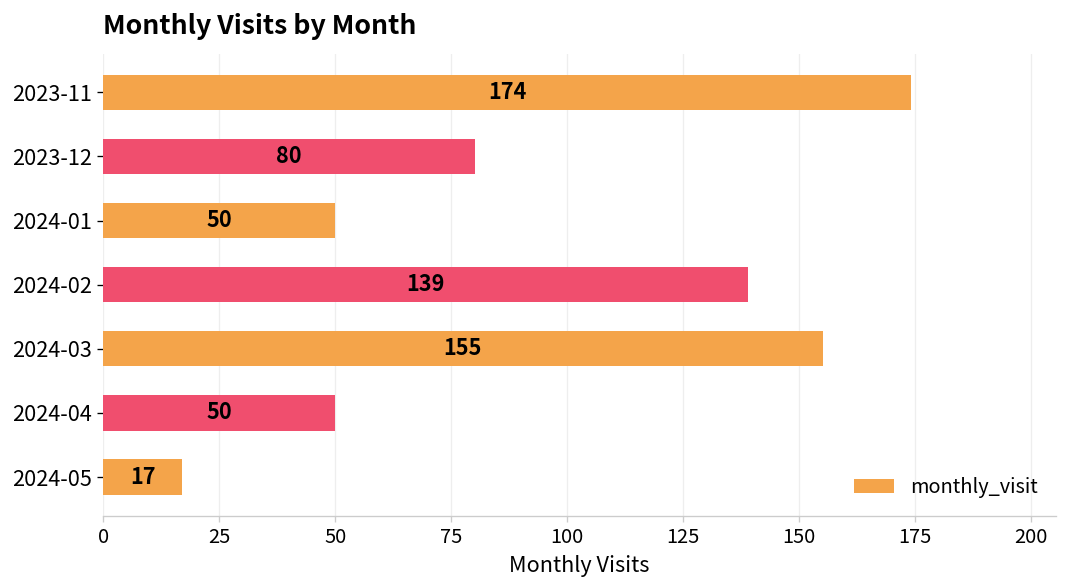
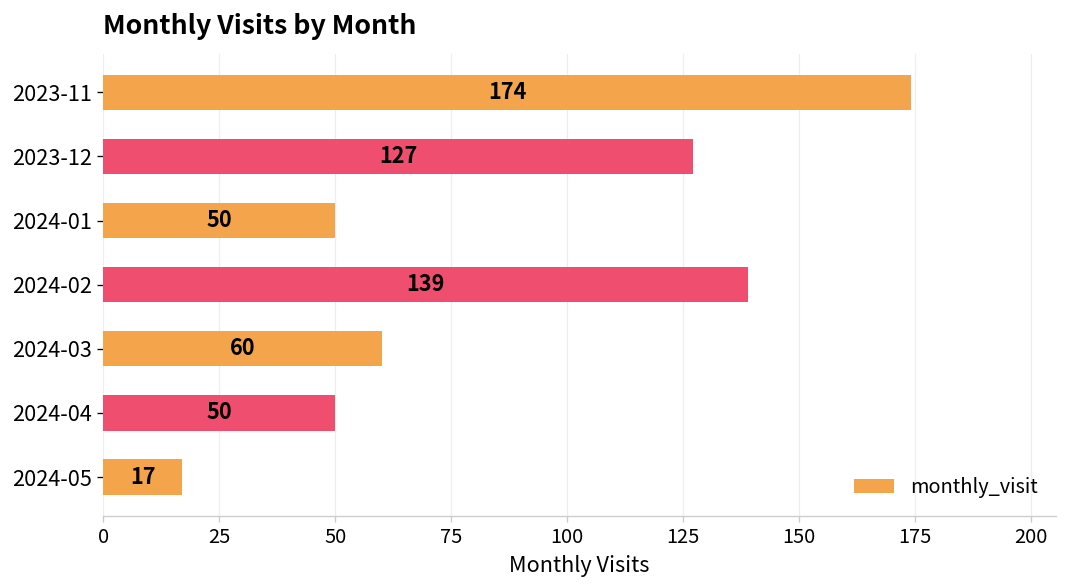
  {
    "2023-11": 174,
-   "2023-12": 80,
+   "2023-12": 127,
    "2024-01": 50,
    "2024-02": 139,
-   "2024-03": 155,
+   "2024-03": 60,
    "2024-04": 50,
    "2024-05": 17
  }
